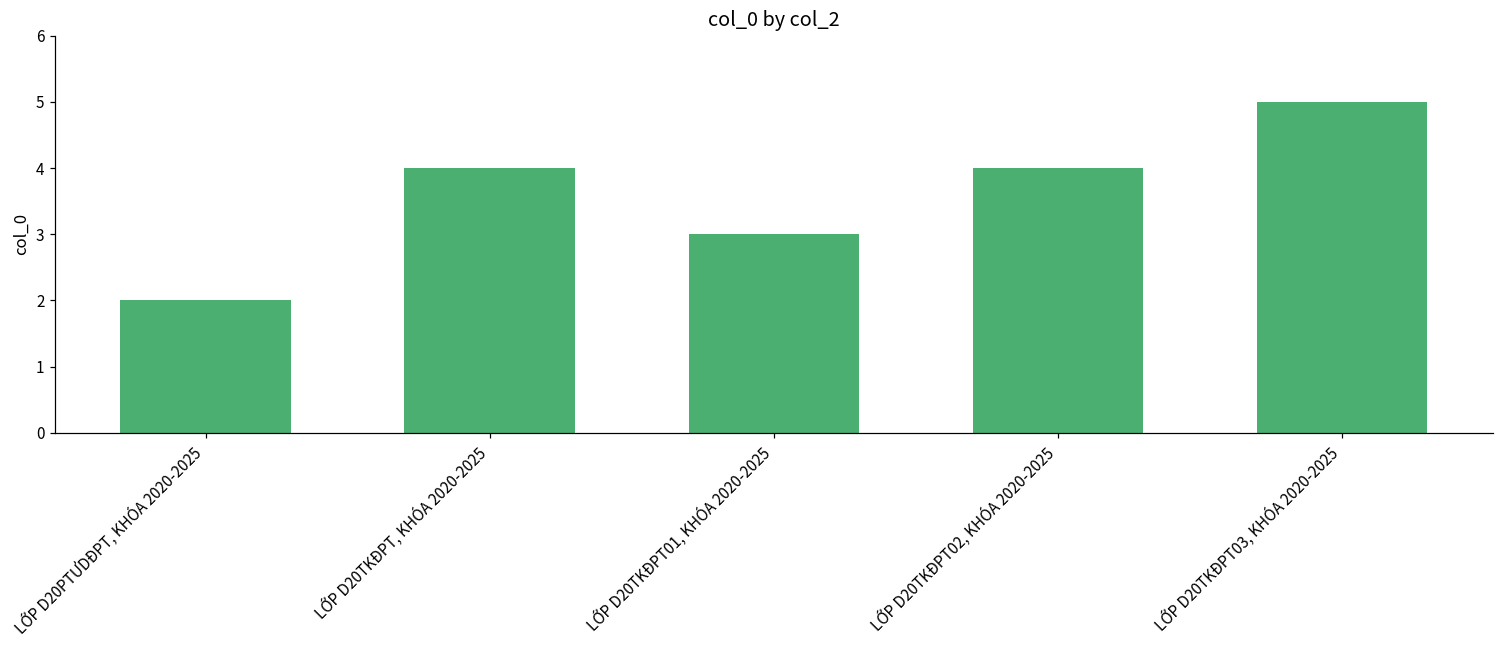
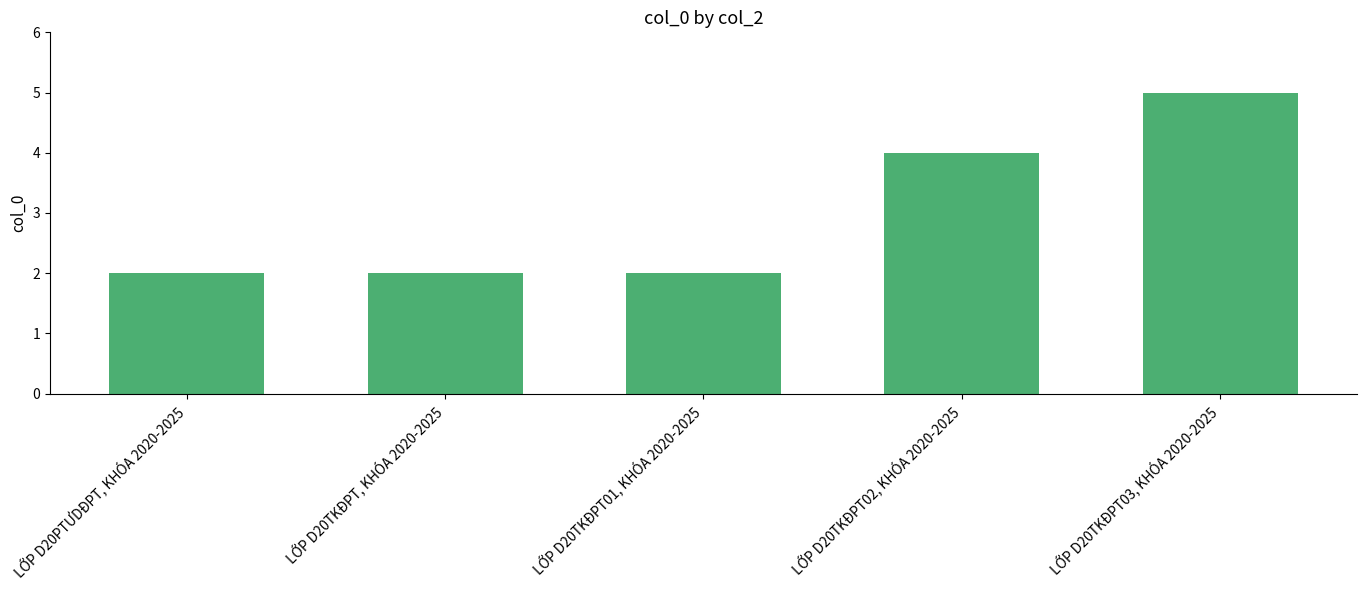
  {
    "LỚP D20PTƯDĐPT, KHÓA 2020-2025": 2,
-   "LỚP D20TKĐPT, KHÓA 2020-2025": 4,
-   "LỚP D20TKĐPT01, KHÓA 2020-2025": 3,
+   "LỚP D20TKĐPT, KHÓA 2020-2025": 2,
+   "LỚP D20TKĐPT01, KHÓA 2020-2025": 2,
    "LỚP D20TKĐPT02, KHÓA 2020-2025": 4,
    "LỚP D20TKĐPT03, KHÓA 2020-2025": 5
  }
